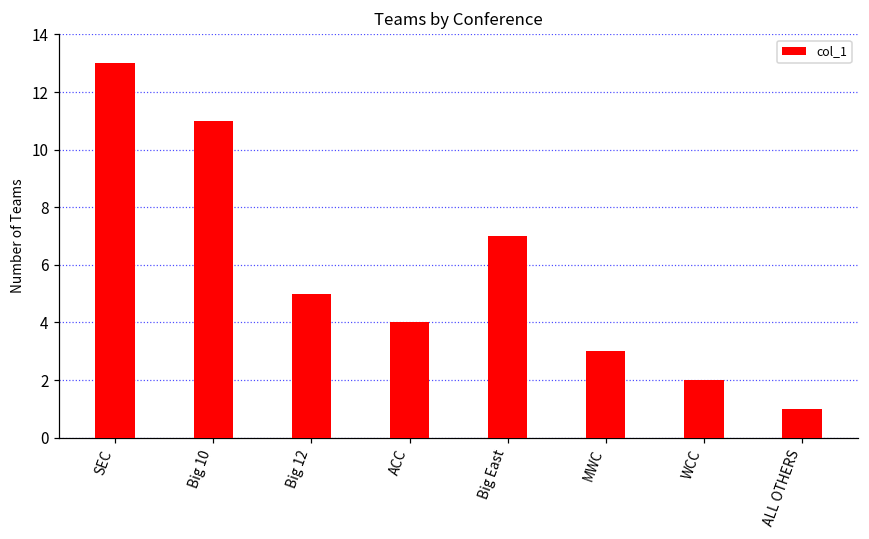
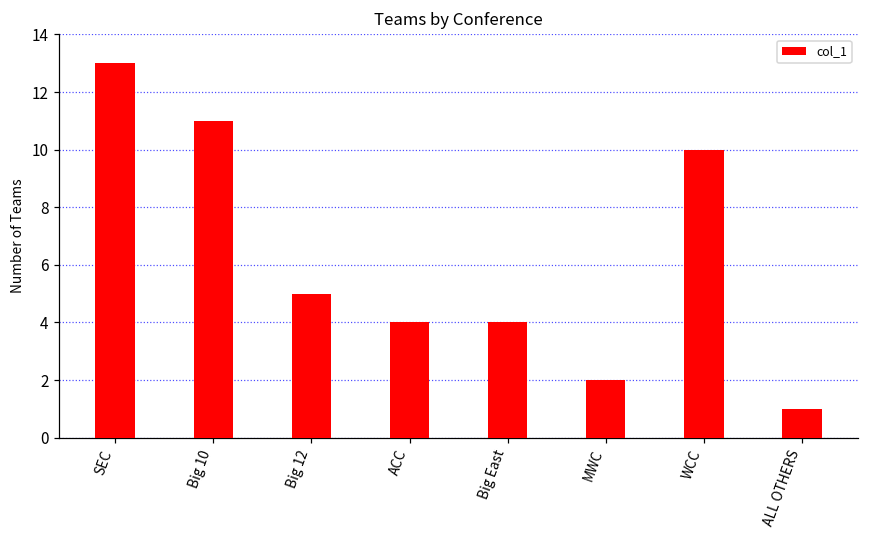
  {
    "SEC": 13,
    "Big 10": 11,
    "Big 12": 5,
    "ACC": 4,
-   "Big East": 7,
-   "MWC": 3,
-   "WCC": 2,
+   "Big East": 4,
+   "MWC": 2,
+   "WCC": 10,
    "ALL OTHERS": 1
  }
